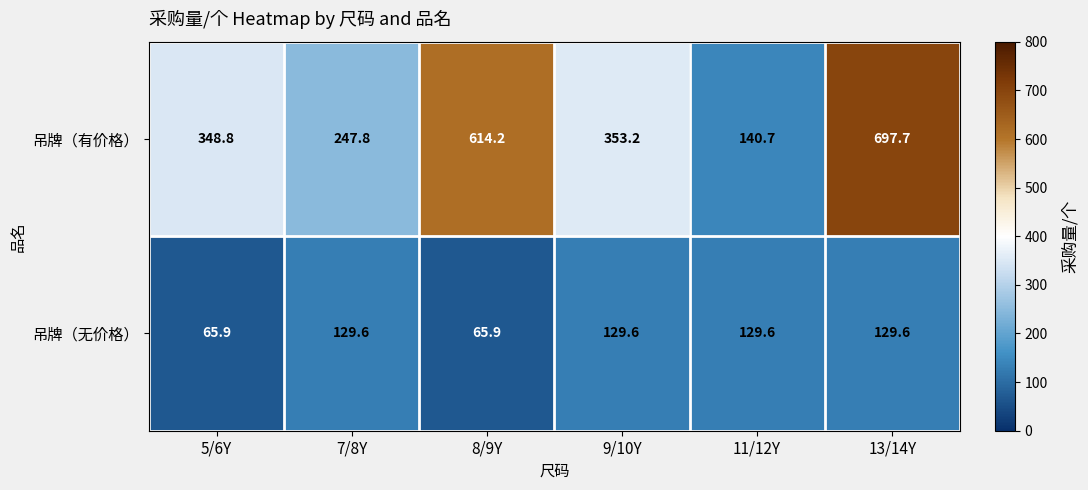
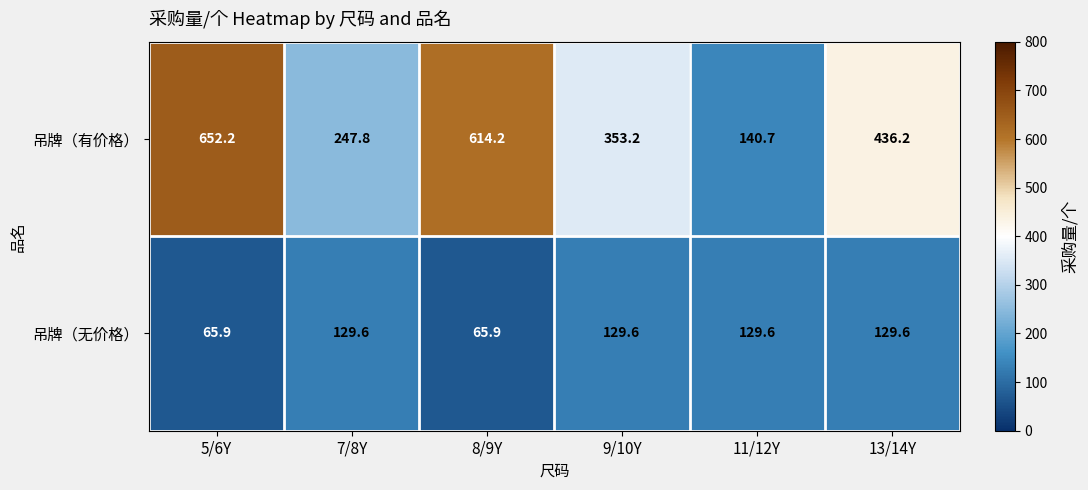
  {
    "吊牌（有价格）": {
-     "5/6Y": 348.8,
+     "5/6Y": 652.2,
      "7/8Y": 247.8,
      "8/9Y": 614.2,
      "9/10Y": 353.2,
      "11/12Y": 140.7,
-     "13/14Y": 697.7
+     "13/14Y": 436.2
    },
    "吊牌（无价格）": {
      "5/6Y": 65.9,
      "7/8Y": 129.6,
      "8/9Y": 65.9,
      "9/10Y": 129.6,
      "11/12Y": 129.6,
      "13/14Y": 129.6
    }
  }
